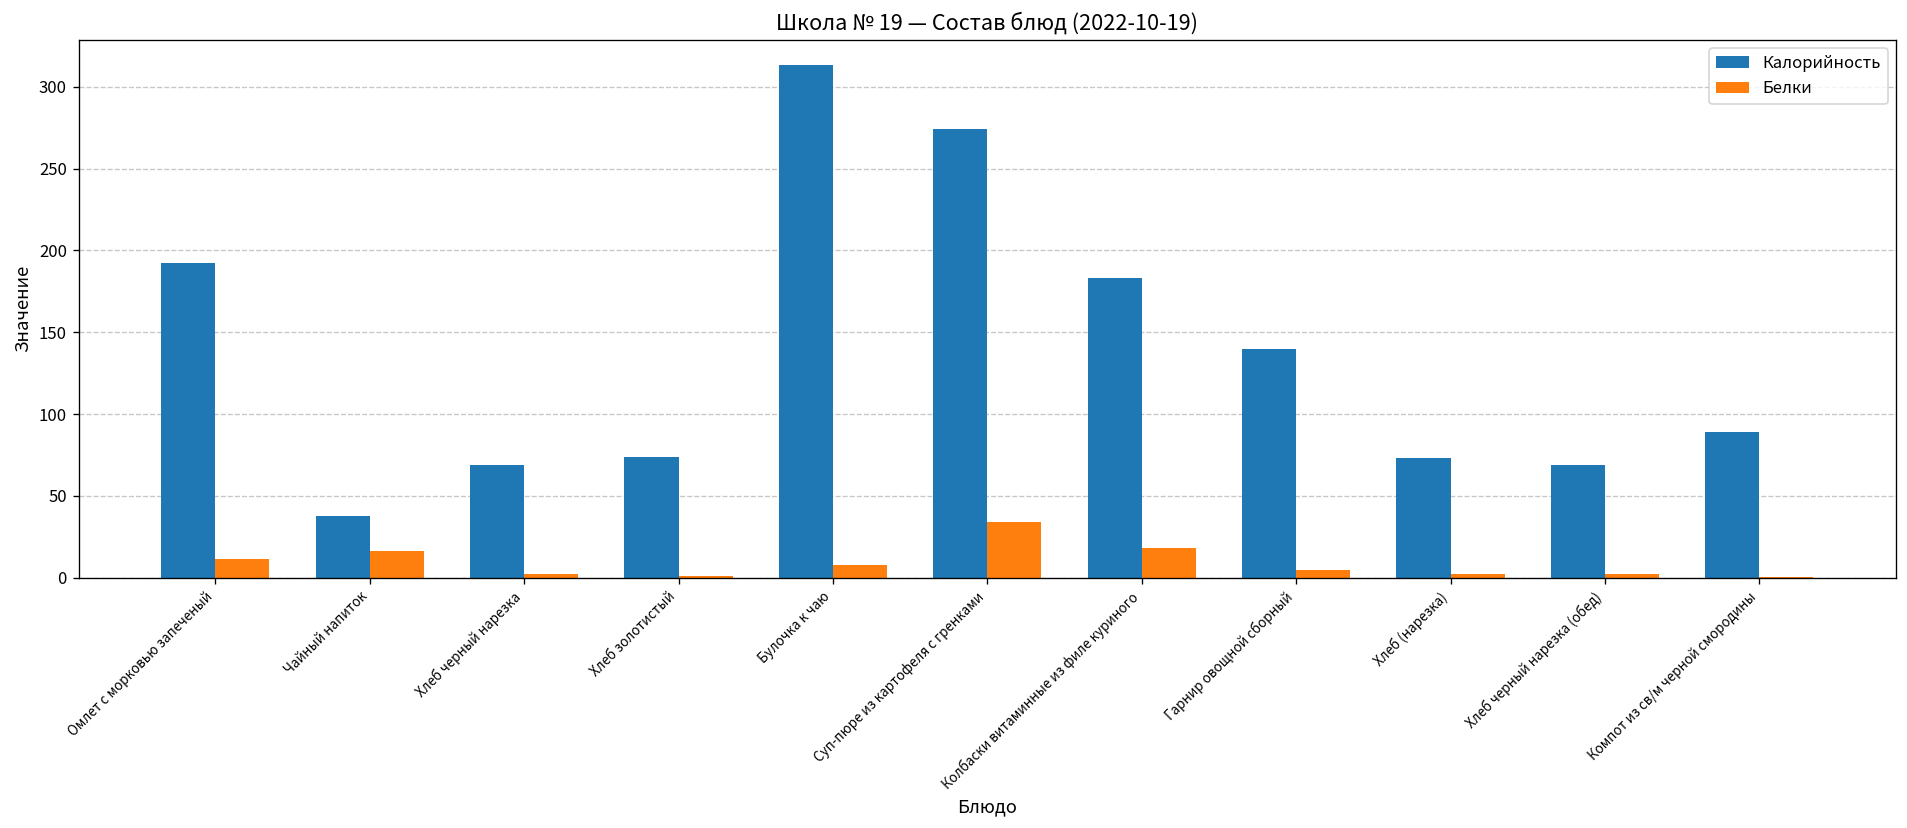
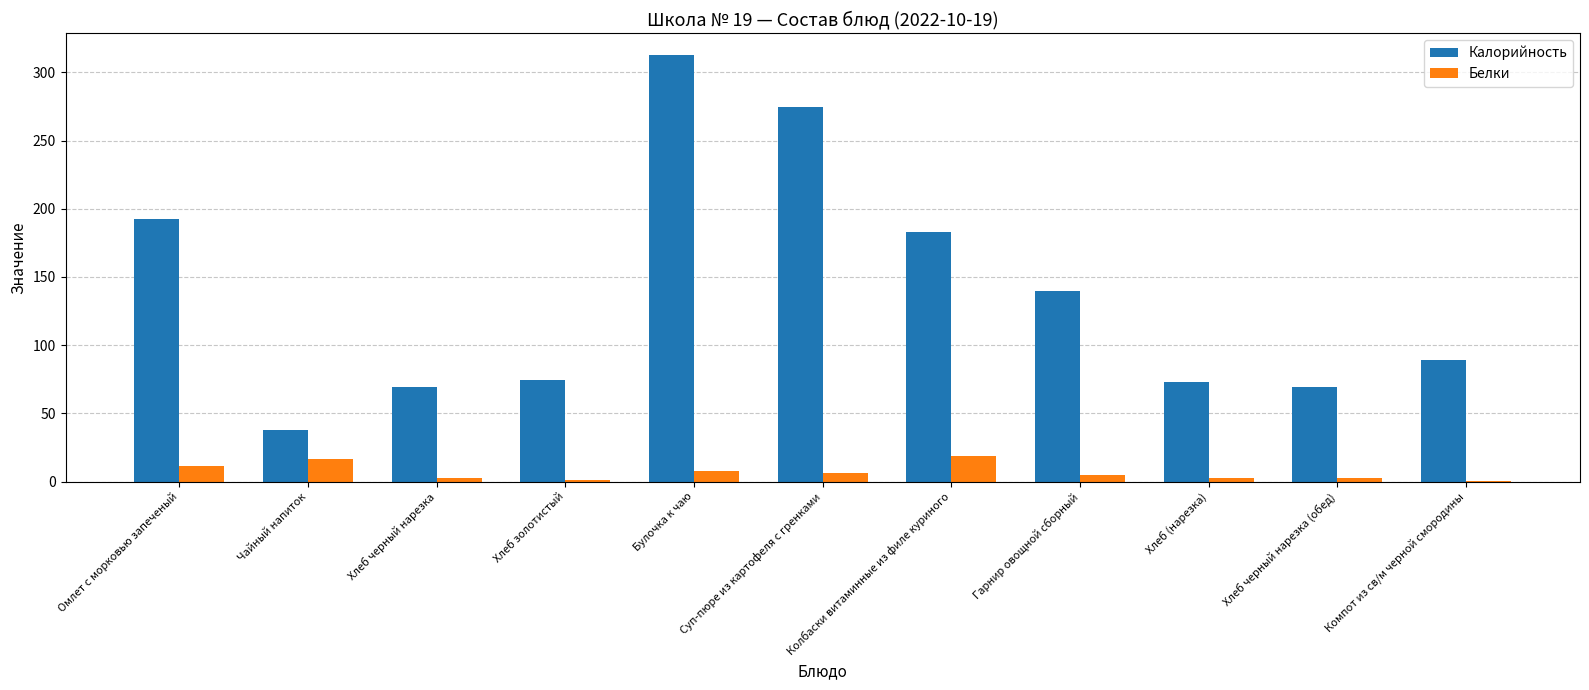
  {
    "Калорийность": {
      "Омлет с морковью запеченый": 193,
      "Чайный напиток": 38,
      "Хлеб черный нарезка": 69,
      "Хлеб золотистый": 74,
      "Булочка к чаю": 313,
      "Суп-пюре из картофеля с гренками": 275,
      "Колбаски витаминные из филе куриного": 183,
      "Гарнир овощной сборный": 140,
      "Хлеб (нарезка)": 73,
      "Хлеб черный нарезка (обед)": 69,
      "Компот из св/м черной смородины": 89
    },
    "Белки": {
      "Омлет с морковью запеченый": 11,
      "Чайный напиток": 17,
      "Хлеб черный нарезка": 2,
      "Булочка к чаю": 8,
-     "Суп-пюре из картофеля с гренками": 34,
+     "Суп-пюре из картофеля с гренками": 6,
      "Колбаски витаминные из филе куриного": 18,
      "Гарнир овощной сборный": 5,
      "Хлеб (нарезка)": 3,
      "Хлеб черный нарезка (обед)": 2
    }
  }
